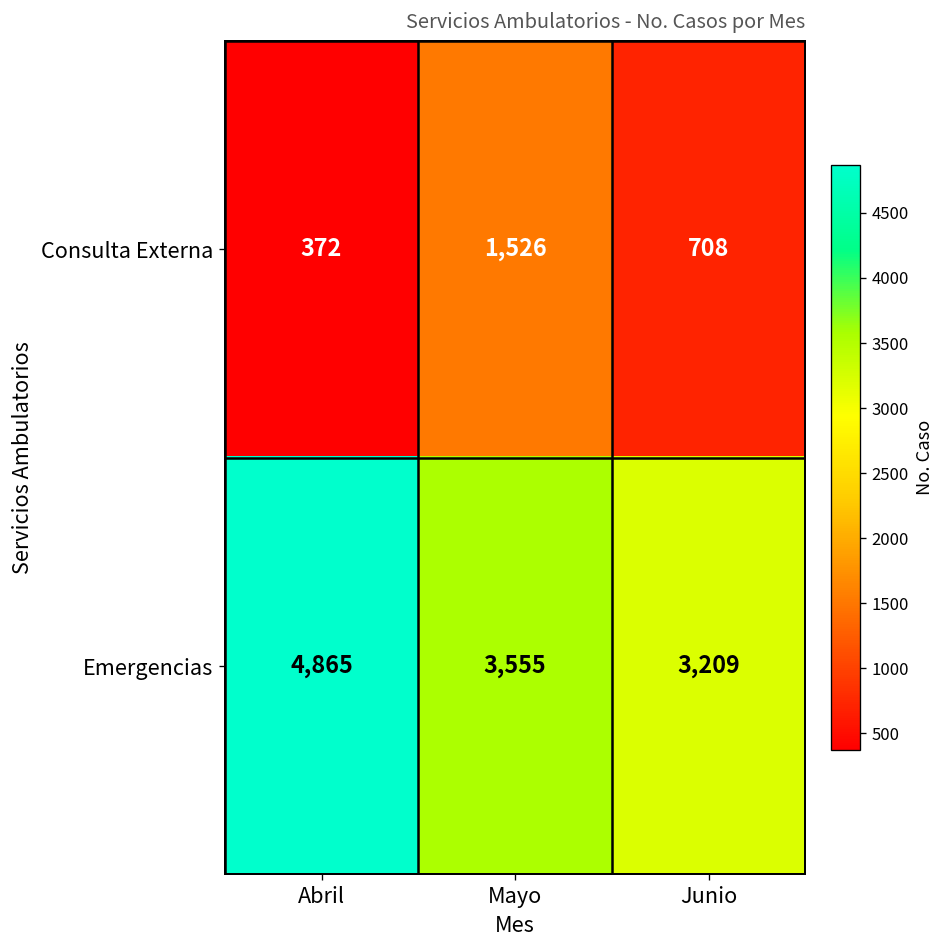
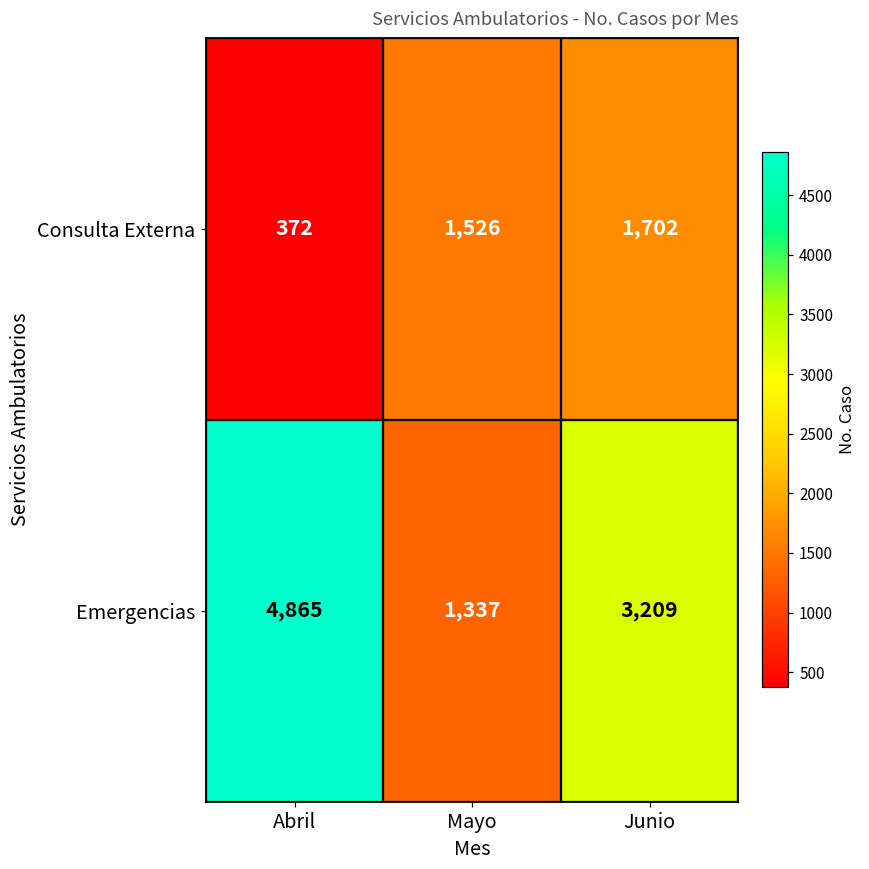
  {
    "Consulta Externa": {
      "Abril": "372",
      "Mayo": "1,526",
-     "Junio": "708"
+     "Junio": "1,702"
    },
    "Emergencias": {
      "Abril": "4,865",
-     "Mayo": "3,555",
+     "Mayo": "1,337",
      "Junio": "3,209"
    }
  }
